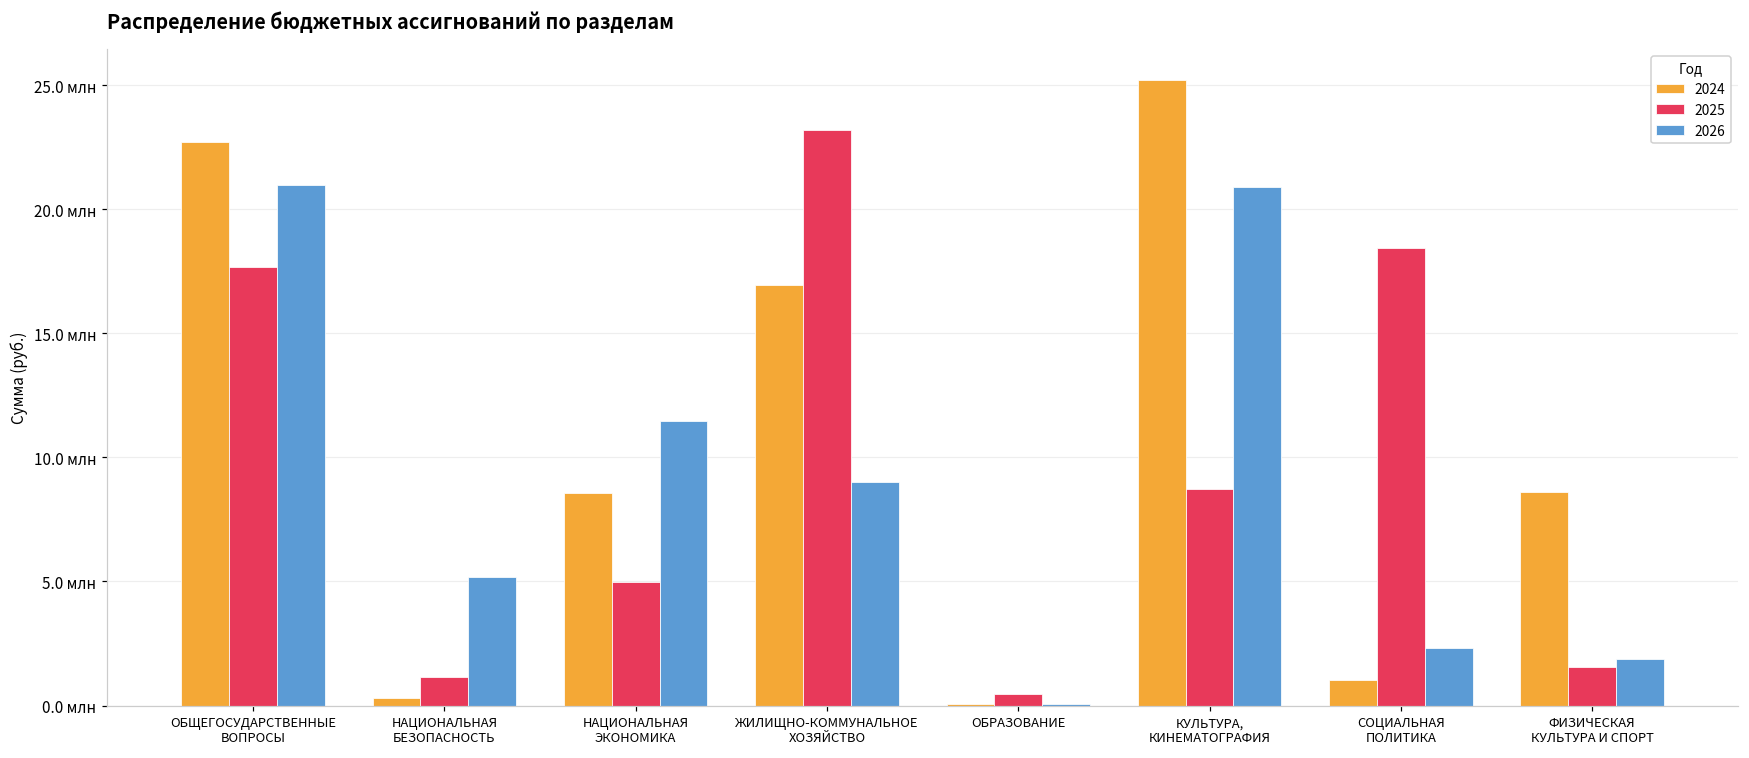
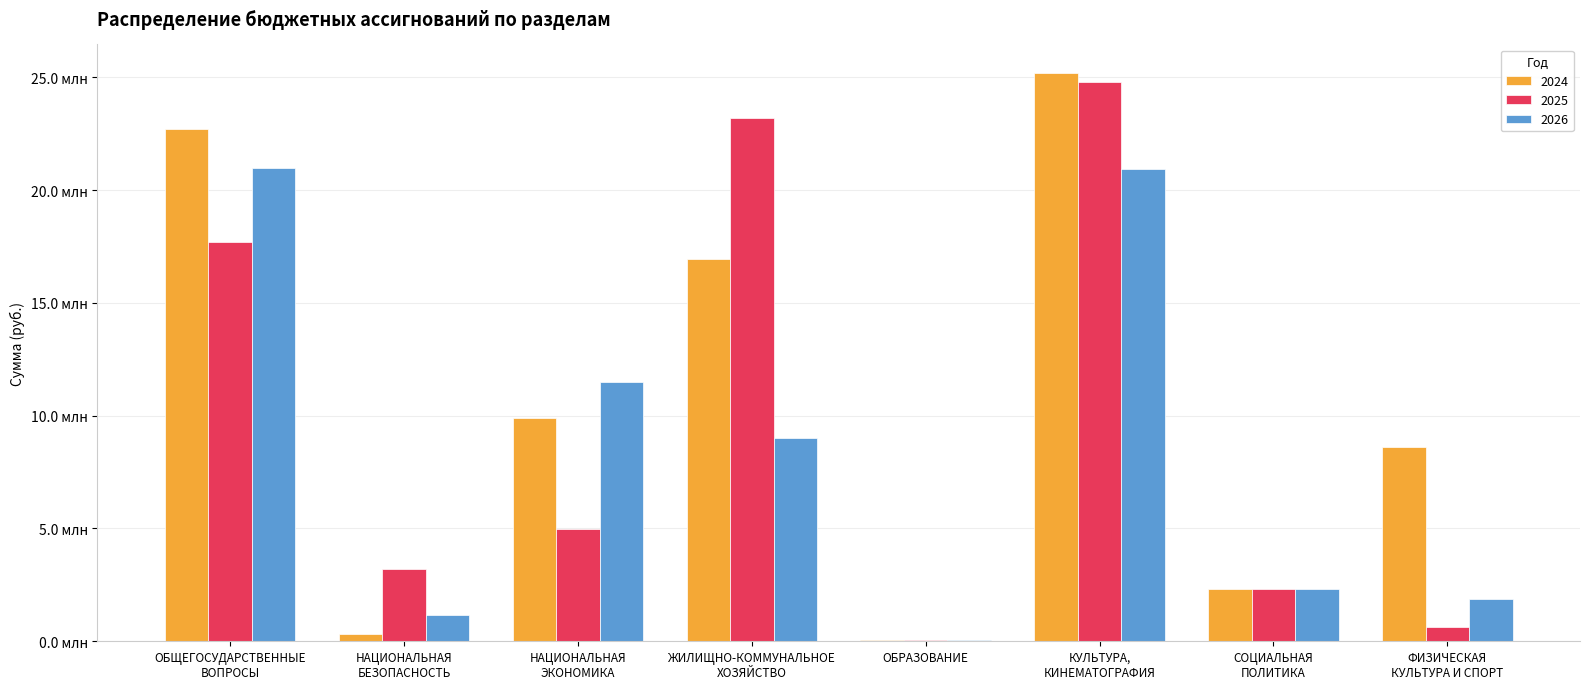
  {
    "2024": {
      "ОБЩЕГОСУДАРСТВЕННЫЕ ВОПРОСЫ": "22.7 млн",
      "НАЦИОНАЛЬНАЯ БЕЗОПАСНОСТЬ": "0.3 млн",
-     "НАЦИОНАЛЬНАЯ ЭКОНОМИКА": "8.6 млн",
+     "НАЦИОНАЛЬНАЯ ЭКОНОМИКА": "9.9 млн",
      "ЖИЛИЩНО-КОММУНАЛЬНОЕ ХОЗЯЙСТВО": "17.0 млн",
      "КУЛЬТУРА, КИНЕМАТОГРАФИЯ": "25.2 млн",
-     "СОЦИАЛЬНАЯ ПОЛИТИКА": "1.0 млн",
+     "СОЦИАЛЬНАЯ ПОЛИТИКА": "2.3 млн",
      "ФИЗИЧЕСКАЯ КУЛЬТУРА И СПОРТ": "8.6 млн"
    },
    "2025": {
      "ОБЩЕГОСУДАРСТВЕННЫЕ ВОПРОСЫ": "17.7 млн",
-     "НАЦИОНАЛЬНАЯ БЕЗОПАСНОСТЬ": "1.2 млн",
+     "НАЦИОНАЛЬНАЯ БЕЗОПАСНОСТЬ": "3.2 млн",
      "НАЦИОНАЛЬНАЯ ЭКОНОМИКА": "5.0 млн",
      "ЖИЛИЩНО-КОММУНАЛЬНОЕ ХОЗЯЙСТВО": "23.2 млн",
-     "ОБРАЗОВАНИЕ": "0.4 млн",
-     "КУЛЬТУРА, КИНЕМАТОГРАФИЯ": "8.7 млн",
-     "СОЦИАЛЬНАЯ ПОЛИТИКА": "18.4 млн",
-     "ФИЗИЧЕСКАЯ КУЛЬТУРА И СПОРТ": "1.5 млн"
+     "ОБРАЗОВАНИЕ": "0.0 млн",
+     "КУЛЬТУРА, КИНЕМАТОГРАФИЯ": "24.8 млн",
+     "СОЦИАЛЬНАЯ ПОЛИТИКА": "2.3 млн",
+     "ФИЗИЧЕСКАЯ КУЛЬТУРА И СПОРТ": "0.6 млн"
    },
    "2026": {
      "ОБЩЕГОСУДАРСТВЕННЫЕ ВОПРОСЫ": "21.0 млн",
-     "НАЦИОНАЛЬНАЯ БЕЗОПАСНОСТЬ": "5.2 млн",
+     "НАЦИОНАЛЬНАЯ БЕЗОПАСНОСТЬ": "1.2 млн",
      "НАЦИОНАЛЬНАЯ ЭКОНОМИКА": "11.5 млн",
      "ЖИЛИЩНО-КОММУНАЛЬНОЕ ХОЗЯЙСТВО": "9.0 млн",
      "КУЛЬТУРА, КИНЕМАТОГРАФИЯ": "20.9 млн",
      "СОЦИАЛЬНАЯ ПОЛИТИКА": "2.3 млн",
      "ФИЗИЧЕСКАЯ КУЛЬТУРА И СПОРТ": "1.9 млн"
    }
  }
